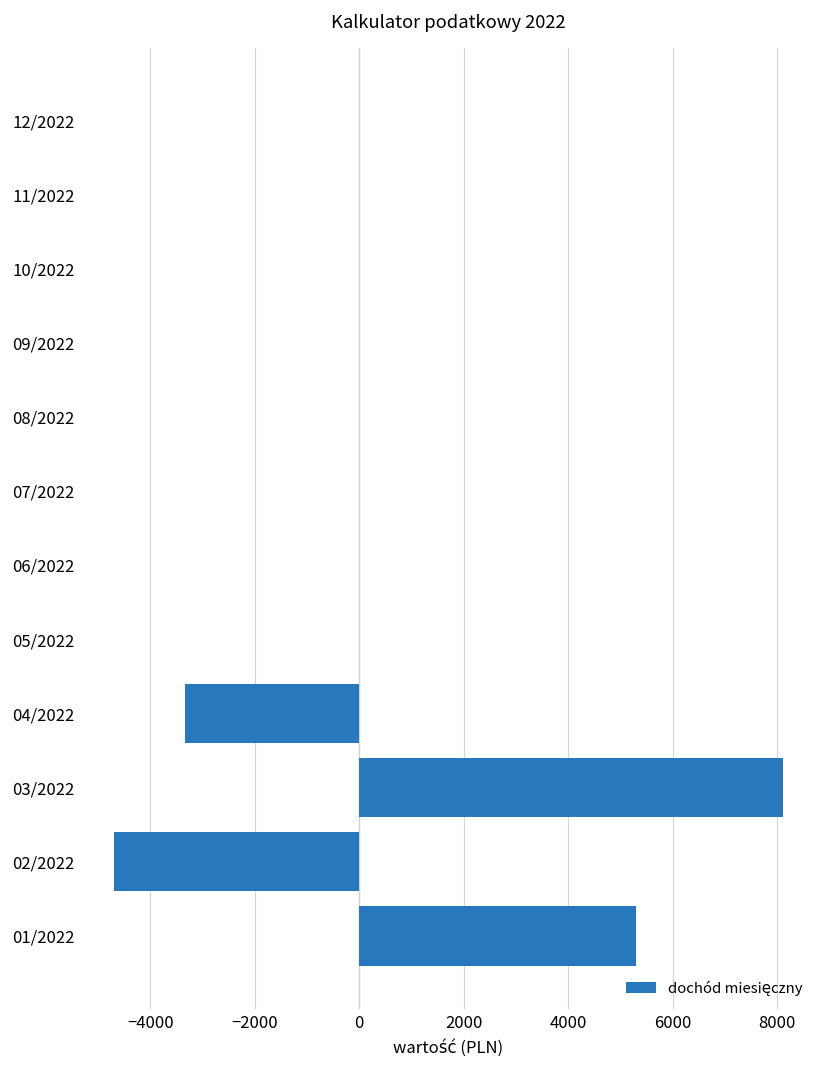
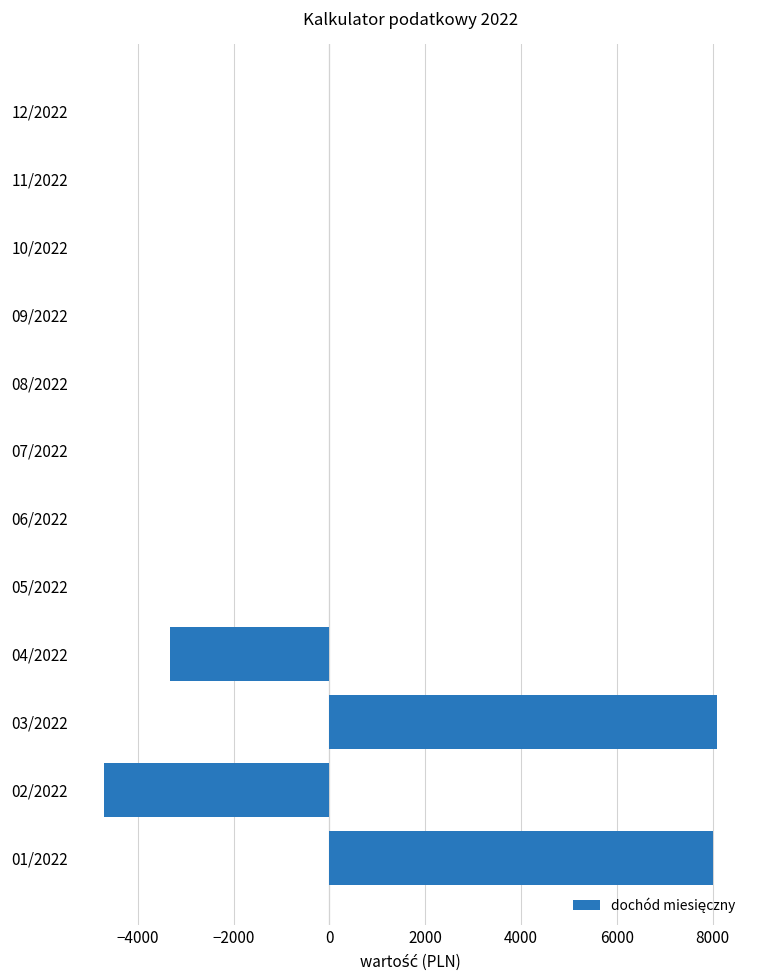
  {
    "12/2022": 0,
    "11/2022": 0,
    "10/2022": 0,
    "09/2022": 0,
    "08/2022": 0,
    "07/2022": 0,
    "06/2022": 0,
    "05/2022": 0,
    "04/2022": -3300,
    "03/2022": 8100,
    "02/2022": -4700,
-   "01/2022": 5300
+   "01/2022": 8000
  }
